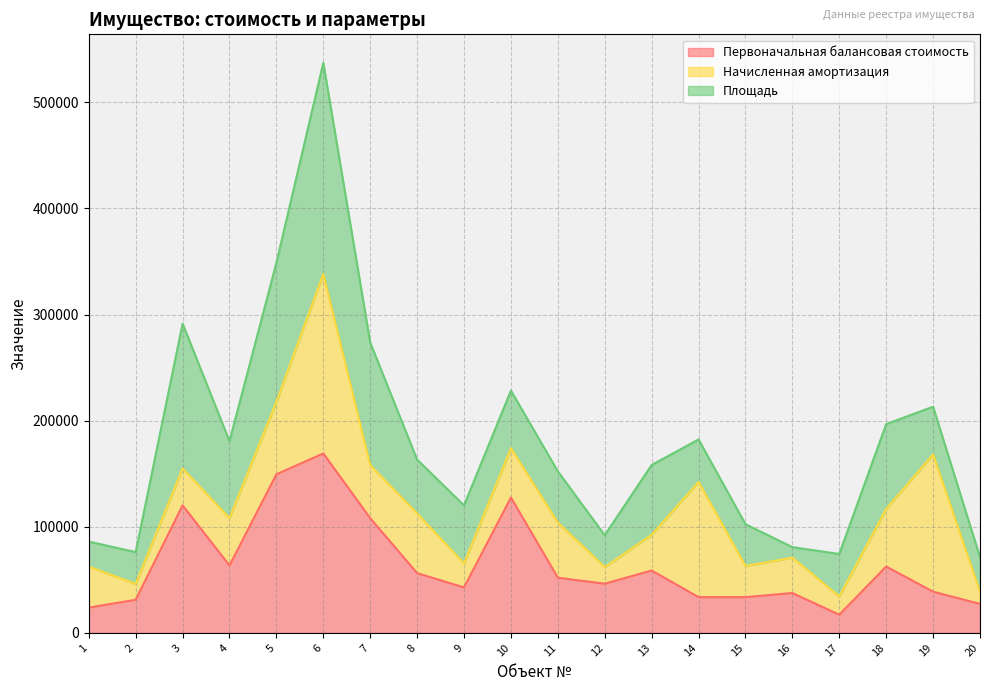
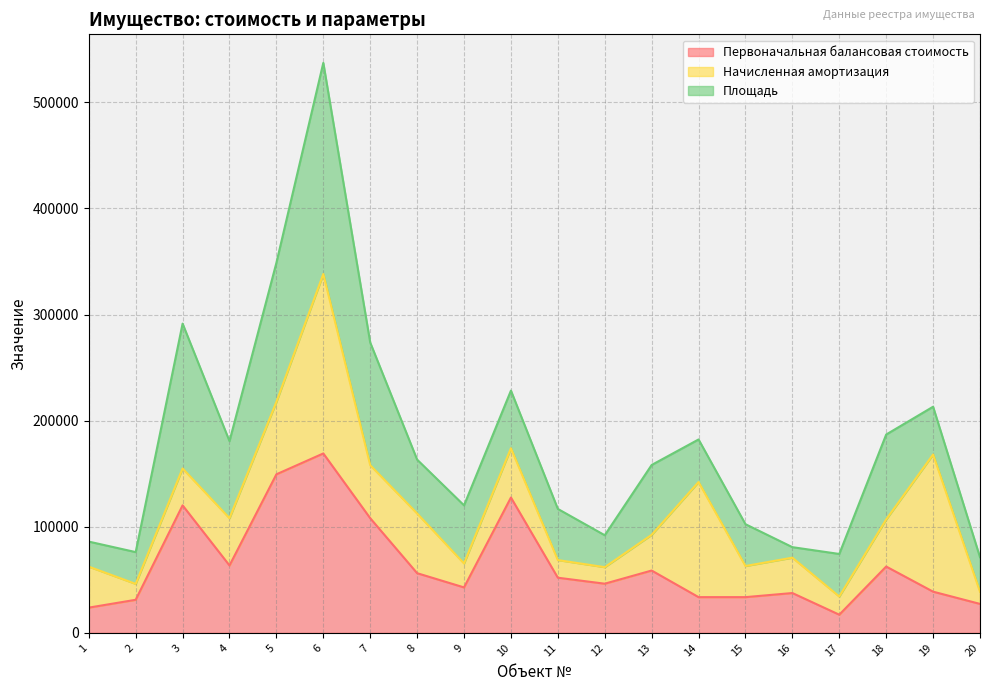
  {
    "Первоначальная балансовая стоимость": {
      "1": 24000,
      "2": 31000,
      "3": 120000,
      "4": 64000,
      "5": 149000,
      "6": 169000,
      "7": 108000,
      "8": 56000,
      "9": 43000,
      "10": 128000,
      "11": 52000,
      "12": 46000,
      "13": 59000,
      "14": 34000,
      "15": 34000,
      "16": 38000,
      "17": 17000,
      "18": 63000,
      "19": 39000,
      "20": 27000
    },
    "Начисленная амортизация": {
      "1": 39000,
      "2": 15000,
      "3": 35000,
      "4": 45000,
      "5": 68000,
      "6": 169000,
      "7": 50000,
      "8": 56000,
      "9": 23000,
      "10": 46000,
-     "11": 52000,
+     "11": 17000,
      "12": 16000,
      "13": 34000,
      "14": 108000,
      "15": 29000,
      "16": 33000,
      "17": 17000,
-     "18": 54000,
+     "18": 44000,
      "19": 129000,
      "20": 11000
    },
    "Площадь": {
      "1": 24000,
      "2": 30000,
      "3": 137000,
      "4": 73000,
      "5": 131000,
      "6": 199000,
      "7": 116000,
      "8": 51000,
      "9": 55000,
      "10": 54000,
      "11": 48000,
      "12": 30000,
      "13": 66000,
      "14": 40000,
      "15": 39000,
      "16": 10000,
      "17": 40000,
      "18": 80000,
      "19": 45000,
      "20": 33000
    }
  }
